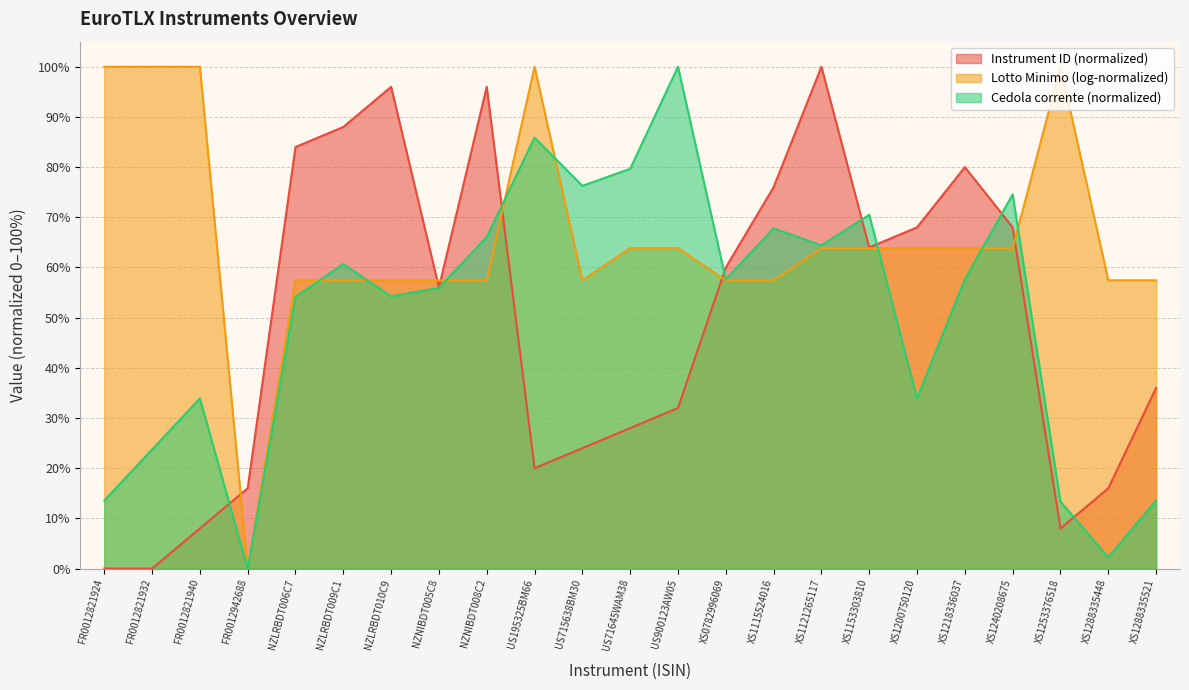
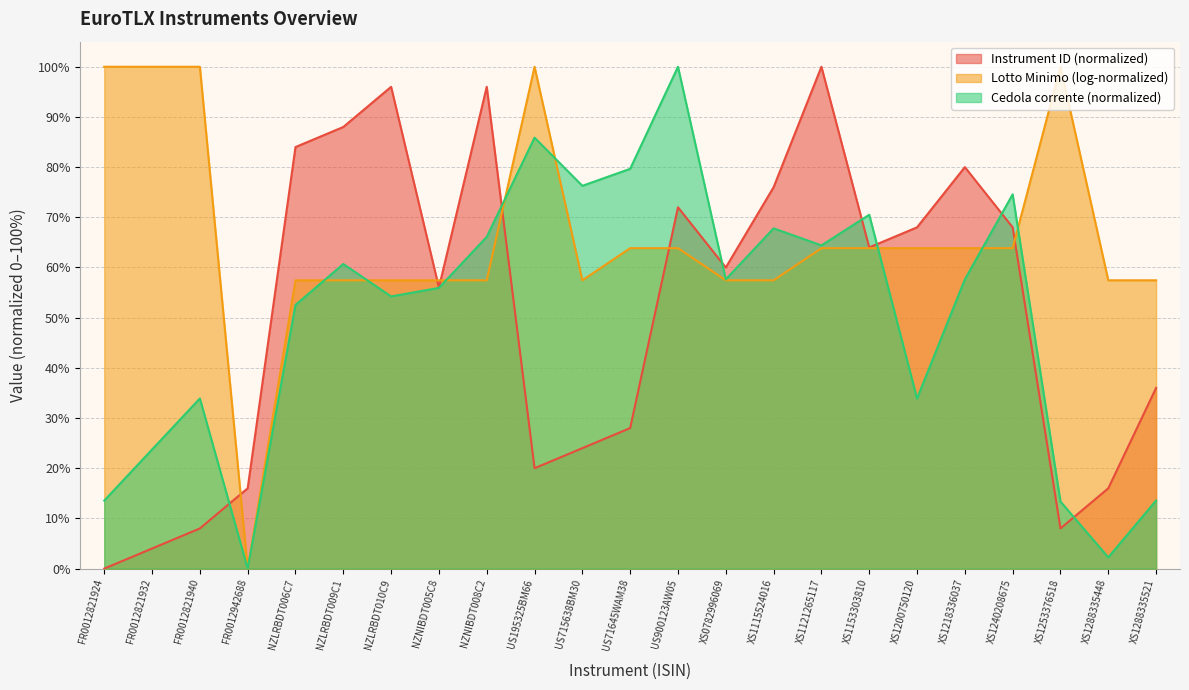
  {
    "Instrument ID (normalized)": {
      "FR0012821924": "0%",
-     "FR0012821932": "0%",
+     "FR0012821932": "4%",
      "FR0012821940": "8%",
      "FR0012942688": "16%",
      "NZLRBDT006C7": "84%",
      "NZLRBDT009C1": "88%",
      "NZLRBDT010C9": "96%",
      "NZNIBDT008C2": "96%",
      "US195325BM66": "20%",
      "US715638BM30": "24%",
      "US71645WAM38": "28%",
-     "US900123AW05": "32%",
+     "US900123AW05": "72%",
      "XS0782996069": "60%",
      "XS1115524016": "76%",
      "XS1121265117": "100%",
      "XS1200750120": "68%",
      "XS1218336037": "80%",
      "XS1240208675": "68%",
      "XS1253376518": "8%",
      "XS1288335448": "16%",
      "XS1288335521": "36%"
    },
    "Lotto Minimo (log-normalized)": {
      "FR0012821924": "100%",
      "FR0012821932": "100%",
      "FR0012821940": "100%",
      "NZLRBDT006C7": "57%",
      "NZLRBDT009C1": "57%",
      "NZLRBDT010C9": "57%",
      "NZNIBDT005C8": "57%",
      "NZNIBDT008C2": "57%",
      "US195325BM66": "100%",
      "US715638BM30": "57%",
      "US71645WAM38": "64%",
      "US900123AW05": "64%",
      "XS1115524016": "57%",
      "XS1121265117": "64%",
      "XS1200750120": "64%",
      "XS1218336037": "64%",
      "XS1240208675": "64%",
      "XS1288335448": "57%",
      "XS1288335521": "57%"
    },
    "Cedola corrente (normalized)": {
      "FR0012821924": "14%",
      "FR0012821932": "24%",
      "FR0012821940": "34%",
-     "NZLRBDT006C7": "54%",
+     "NZLRBDT006C7": "53%",
      "NZLRBDT009C1": "61%",
      "NZLRBDT010C9": "54%",
      "NZNIBDT008C2": "66%",
      "US195325BM66": "86%",
      "US715638BM30": "76%",
      "US71645WAM38": "80%",
      "US900123AW05": "100%",
      "XS1115524016": "68%",
      "XS1121265117": "64%",
      "XS1153303810": "71%",
      "XS1200750120": "34%",
      "XS1218336037": "58%",
      "XS1240208675": "75%",
      "XS1253376518": "13%",
      "XS1288335448": "2%",
      "XS1288335521": "14%"
    }
  }
